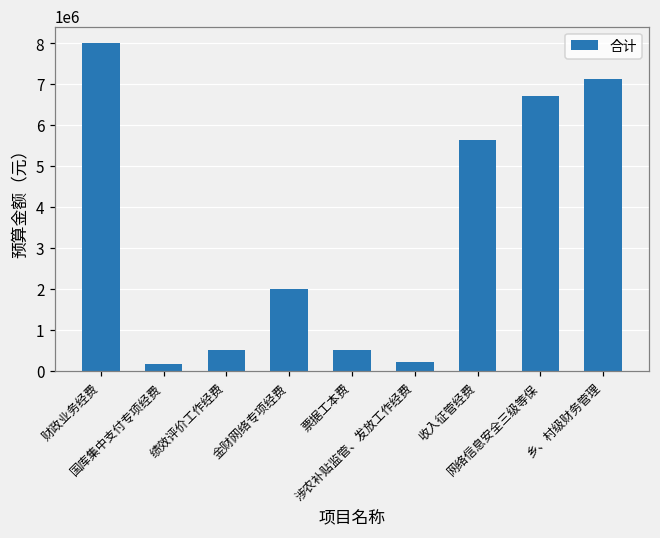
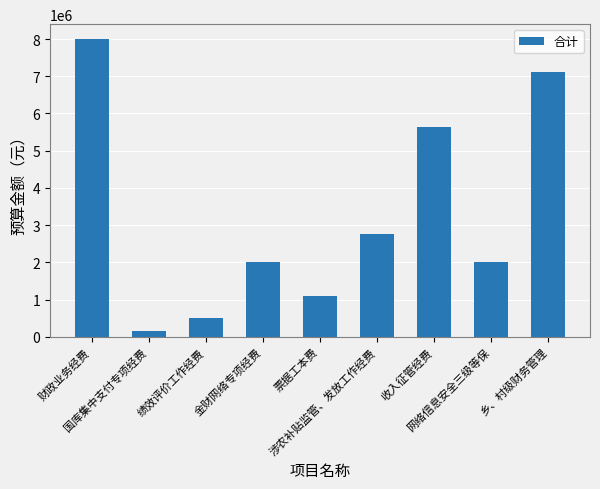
  {
    "财政业务经费": 8000000,
    "国库集中支付专项经费": 200000,
    "绩效评价工作经费": 500000,
    "金财网络专项经费": 2000000,
-   "票据工本费": 500000,
-   "涉农补贴监管、发放工作经费": 200000,
+   "票据工本费": 1100000,
+   "涉农补贴监管、发放工作经费": 2800000,
    "收入征管经费": 5600000,
-   "网络信息安全三级等保": 6700000,
+   "网络信息安全三级等保": 2000000,
    "乡、村级财务管理": 7100000
  }
